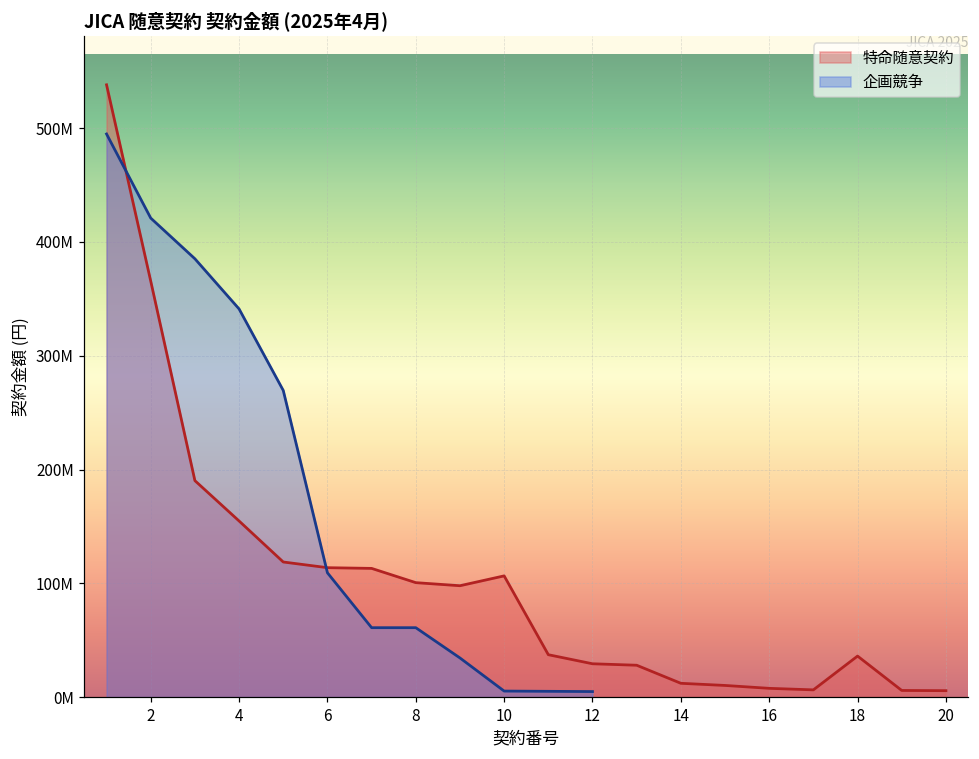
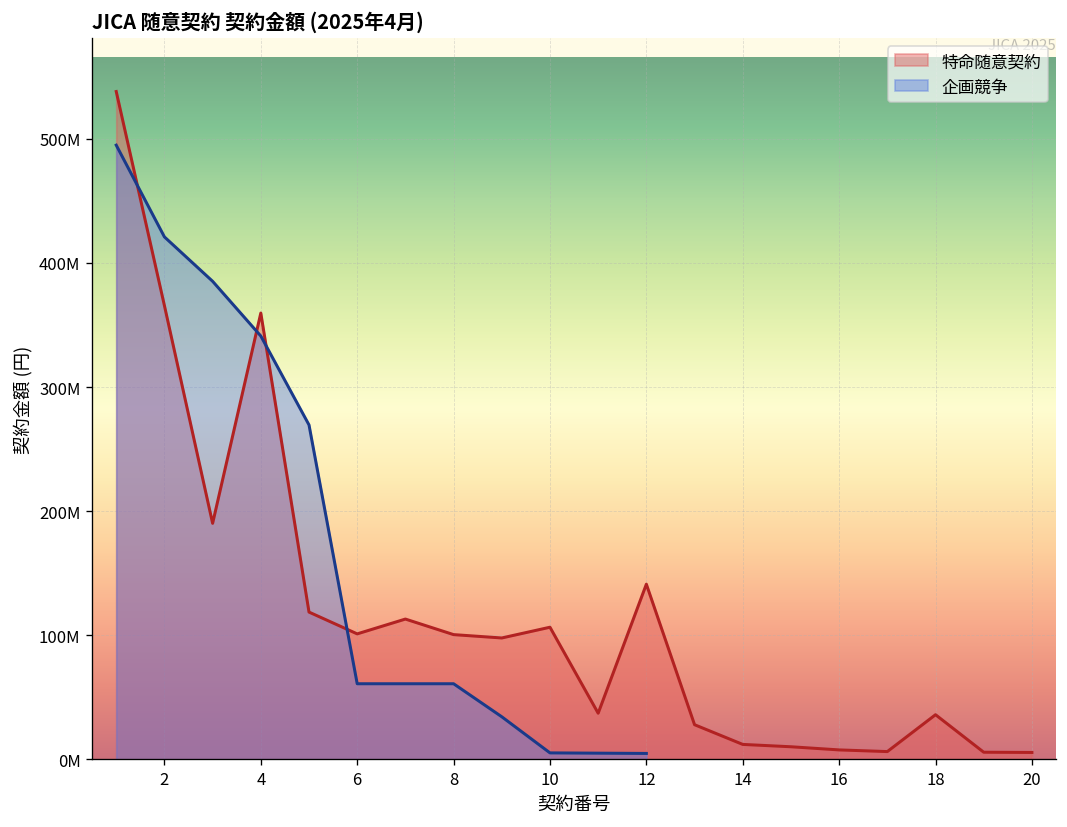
  {
    "特命随意契約": {
      "2": 366000000,
-     "4": 155000000,
-     "6": 114000000,
+     "4": 360000000,
+     "6": 101000000,
      "8": 101000000,
      "10": 107000000,
-     "12": 29000000,
+     "12": 141000000,
      "14": 12000000,
      "16": 8000000,
      "18": 36000000,
      "20": 6000000
    },
    "企画競争": {
      "2": 421000000,
      "4": 341000000,
-     "6": 109000000,
+     "6": 61000000,
      "8": 61000000,
      "10": 5000000,
      "12": 5000000
    }
  }
